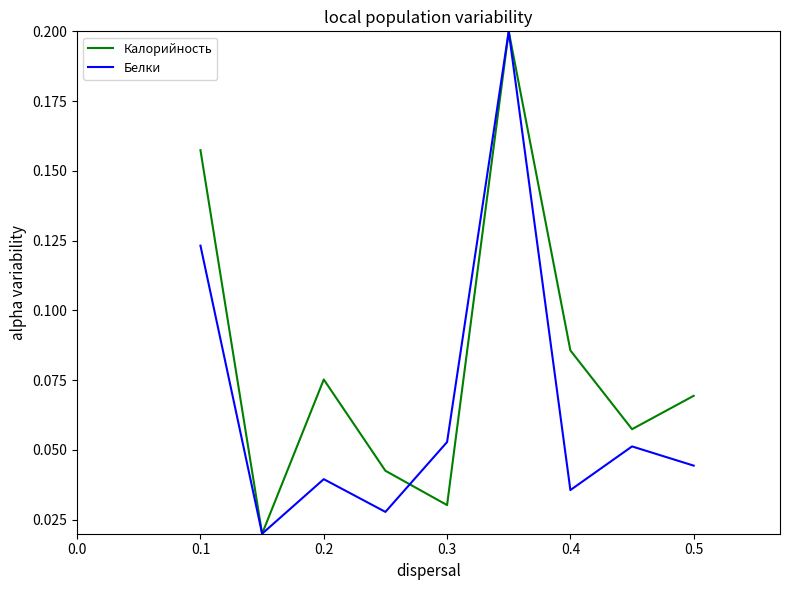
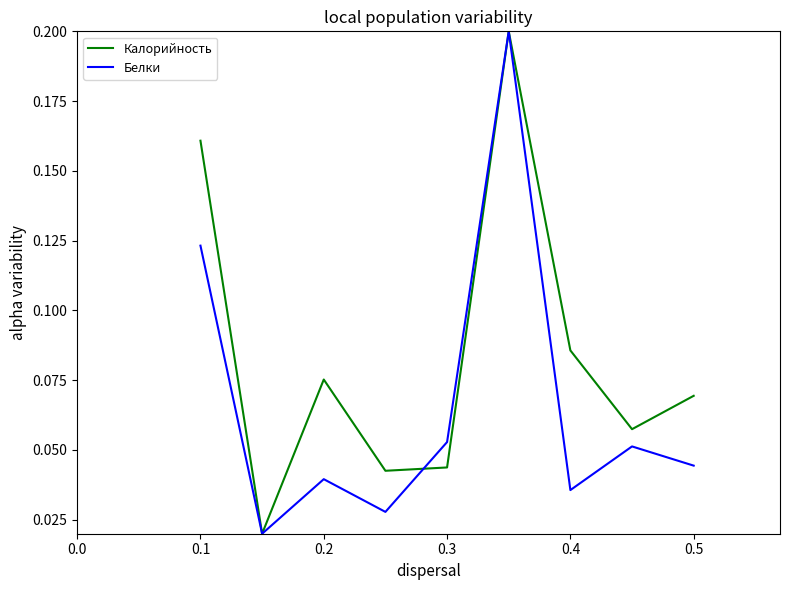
  {
    "Калорийность": {
-     "0.1": 0.157,
+     "0.1": 0.161,
      "0.2": 0.075,
-     "0.3": 0.030,
+     "0.3": 0.044,
      "0.4": 0.086,
      "0.5": 0.069
    },
    "Белки": {
      "0.1": 0.123,
      "0.2": 0.040,
      "0.3": 0.053,
      "0.4": 0.036,
      "0.5": 0.044
    }
  }
